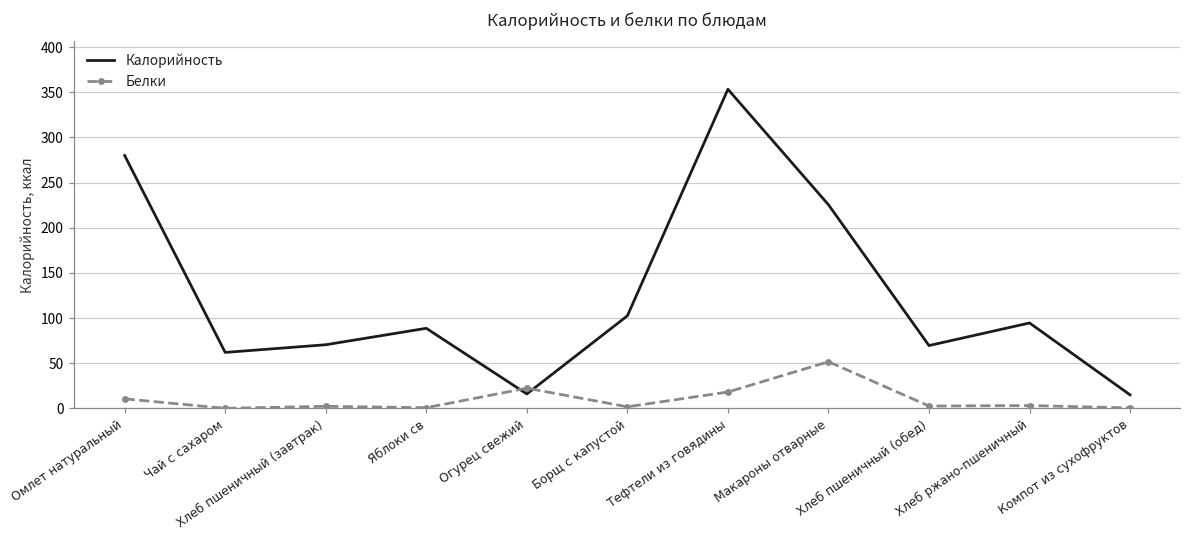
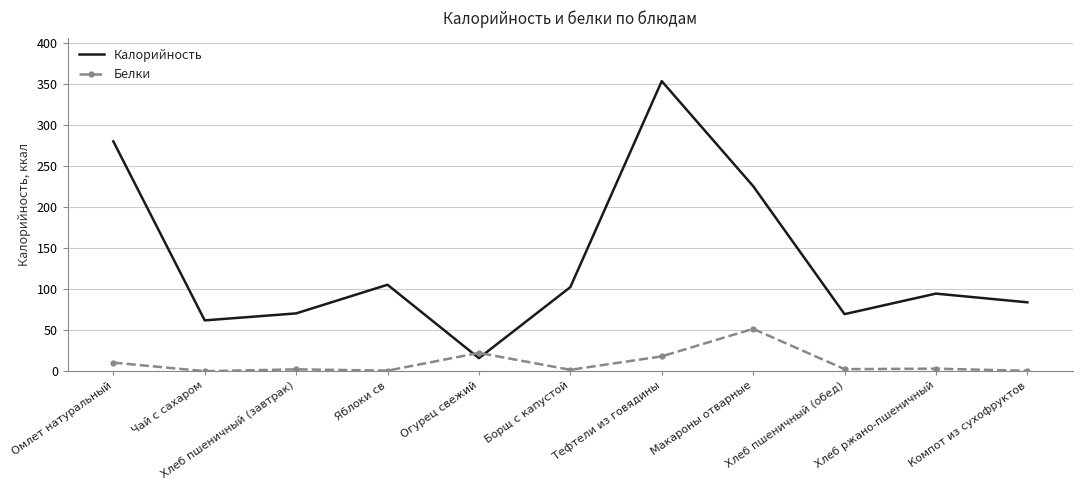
  {
    "Калорийность": {
      "Омлет натуральный": 280,
      "Чай с сахаром": 60,
      "Хлеб пшеничный (завтрак)": 70,
-     "Яблоки св": 90,
+     "Яблоки св": 110,
      "Огурец свежий": 20,
      "Борщ с капустой": 100,
      "Тефтели из говядины": 350,
      "Макароны отварные": 230,
      "Хлеб пшеничный (обед)": 70,
      "Хлеб ржано-пшеничный": 90,
-     "Компот из сухофруктов": 20
+     "Компот из сухофруктов": 80
    },
    "Белки": {
      "Омлет натуральный": 10,
      "Чай с сахаром": 0,
      "Хлеб пшеничный (завтрак)": 0,
      "Яблоки св": 0,
      "Огурец свежий": 20,
      "Борщ с капустой": 0,
      "Тефтели из говядины": 20,
      "Макароны отварные": 50,
      "Хлеб пшеничный (обед)": 0,
      "Хлеб ржано-пшеничный": 0,
      "Компот из сухофруктов": 0
    }
  }
